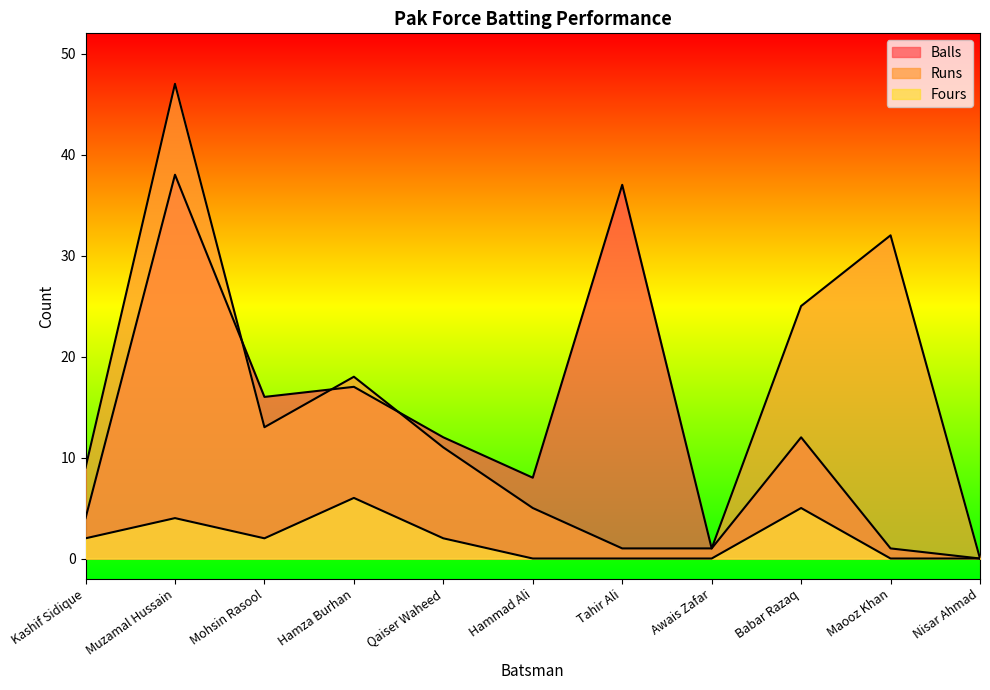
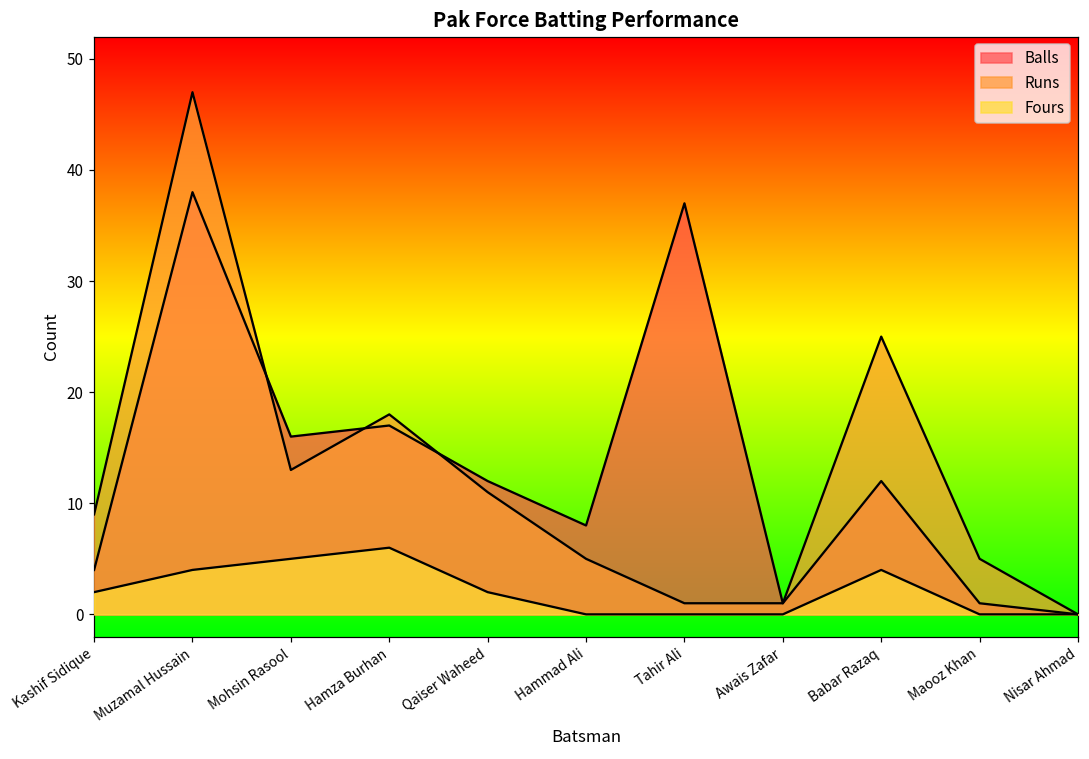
  {
    "Balls": {
      "Kashif Sidique": 4,
      "Muzamal Hussain": 38,
      "Mohsin Rasool": 16,
      "Hamza Burhan": 17,
      "Qaiser Waheed": 12,
      "Hammad Ali": 8,
      "Tahir Ali": 37,
      "Babar Razaq": 12,
      "Maooz Khan": 1
    },
    "Runs": {
      "Kashif Sidique": 9,
      "Muzamal Hussain": 47,
      "Mohsin Rasool": 13,
      "Hamza Burhan": 18,
      "Qaiser Waheed": 11,
      "Hammad Ali": 5,
      "Tahir Ali": 1,
      "Babar Razaq": 25,
-     "Maooz Khan": 32
+     "Maooz Khan": 5
    },
    "Fours": {
      "Kashif Sidique": 2,
      "Muzamal Hussain": 4,
-     "Mohsin Rasool": 2,
+     "Mohsin Rasool": 5,
      "Hamza Burhan": 6,
      "Qaiser Waheed": 2,
      "Hammad Ali": 0,
      "Tahir Ali": 0,
      "Awais Zafar": 0,
-     "Babar Razaq": 5,
+     "Babar Razaq": 4,
      "Maooz Khan": 0
    }
  }
